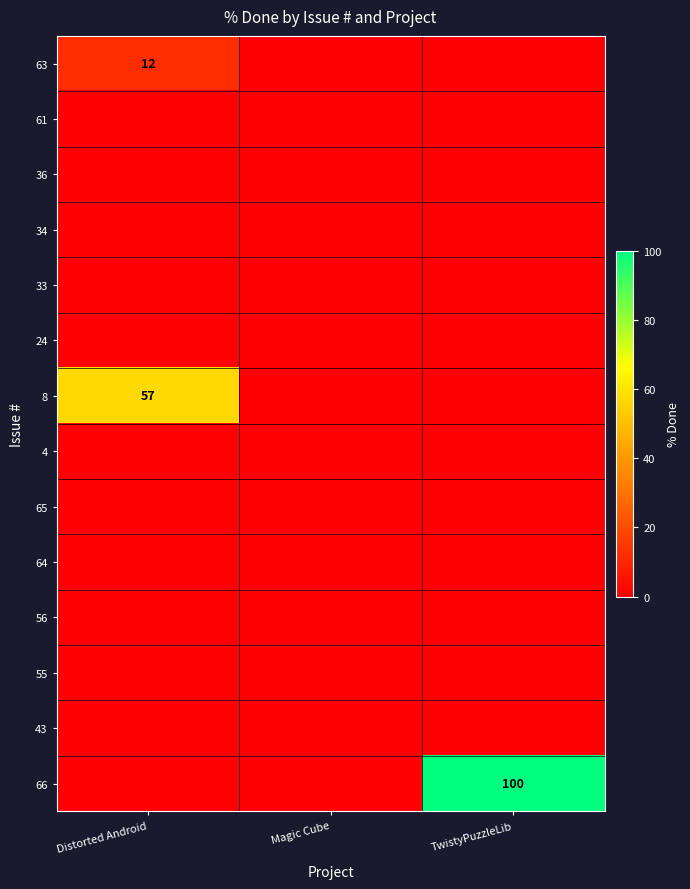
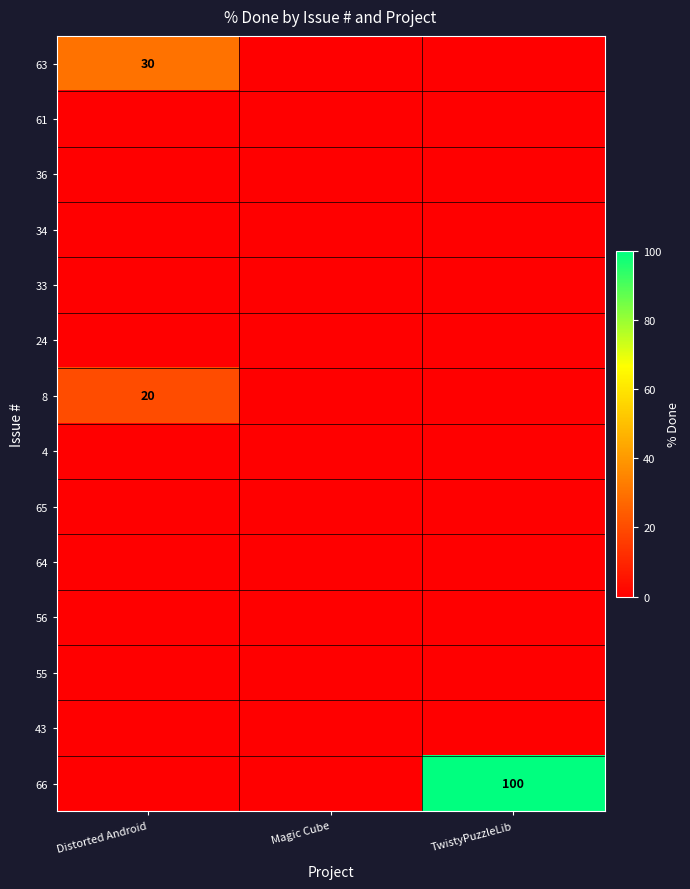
  {
    "63": {
-     "Distorted Android": 12
+     "Distorted Android": 30
    },
    "8": {
-     "Distorted Android": 57
+     "Distorted Android": 20
    },
    "66": {
      "TwistyPuzzleLib": 100
    }
  }
